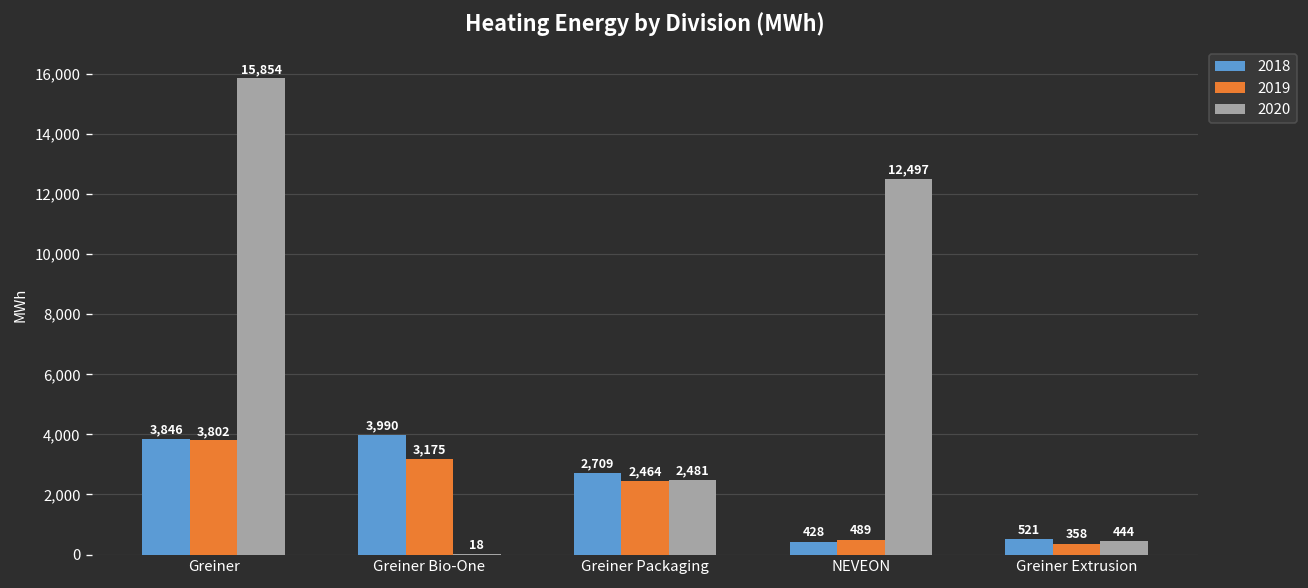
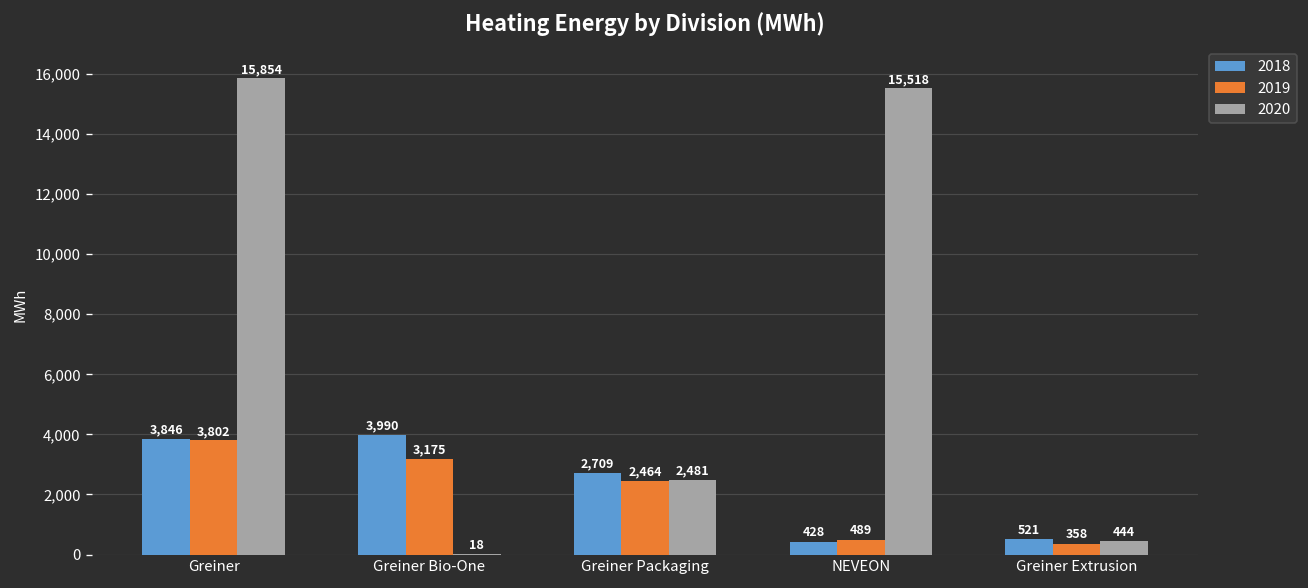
  {
    "2018": {
      "Greiner": "3,846",
      "Greiner Bio-One": "3,990",
      "Greiner Packaging": "2,709",
      "NEVEON": "428",
      "Greiner Extrusion": "521"
    },
    "2019": {
      "Greiner": "3,802",
      "Greiner Bio-One": "3,175",
      "Greiner Packaging": "2,464",
      "NEVEON": "489",
      "Greiner Extrusion": "358"
    },
    "2020": {
      "Greiner": "15,854",
      "Greiner Bio-One": "18",
      "Greiner Packaging": "2,481",
-     "NEVEON": "12,497",
+     "NEVEON": "15,518",
      "Greiner Extrusion": "444"
    }
  }
